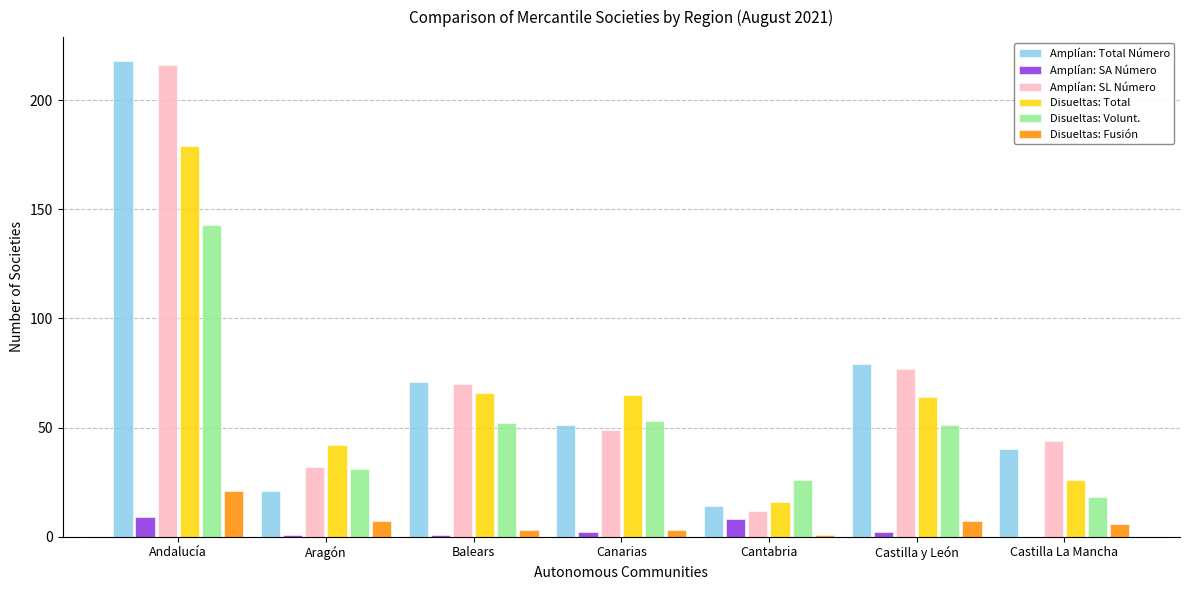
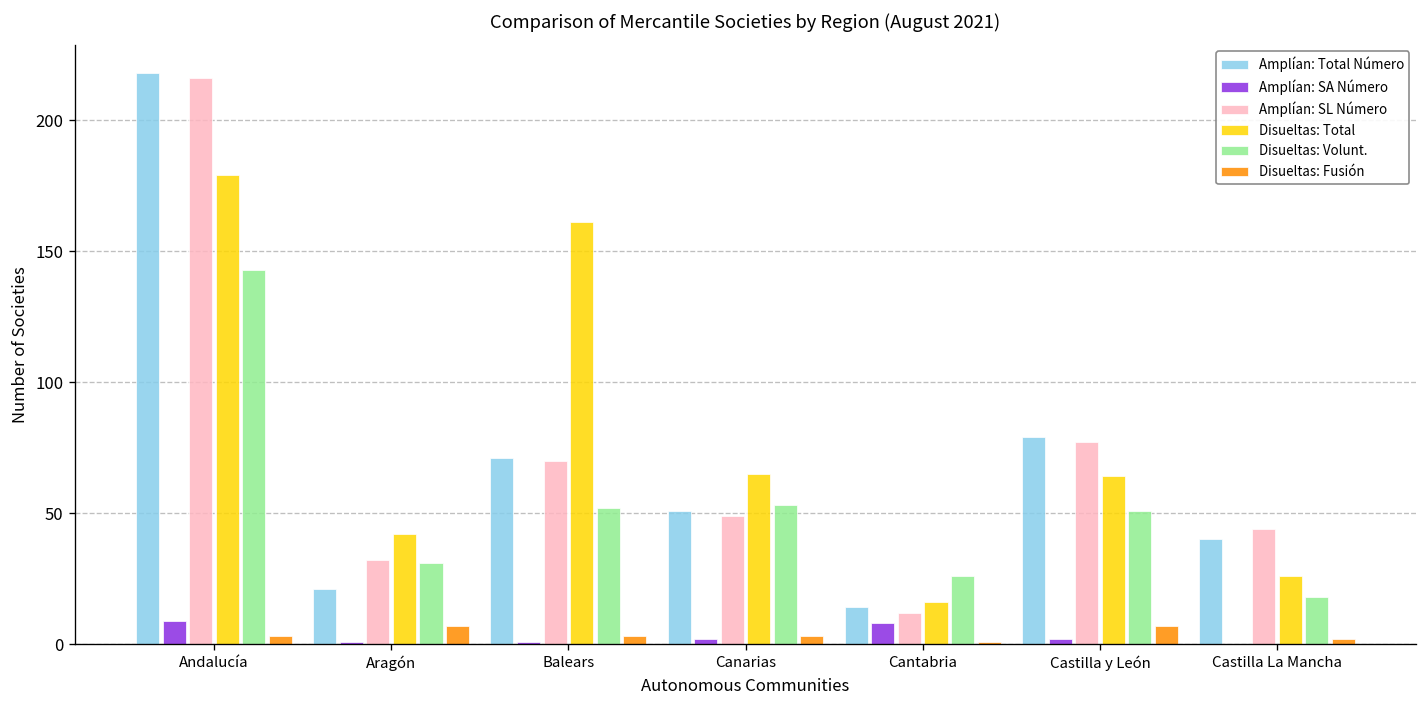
  {
    "Amplían: Total Número": {
      "Andalucía": 218,
      "Aragón": 21,
      "Balears": 71,
      "Canarias": 51,
      "Cantabria": 14,
      "Castilla y León": 79,
      "Castilla La Mancha": 40
    },
    "Amplían: SA Número": {
      "Andalucía": 9,
      "Canarias": 2,
      "Cantabria": 8,
      "Castilla y León": 2,
      "Castilla La Mancha": 0
    },
    "Amplían: SL Número": {
      "Andalucía": 216,
      "Aragón": 32,
      "Balears": 70,
      "Canarias": 49,
      "Cantabria": 12,
      "Castilla y León": 77,
      "Castilla La Mancha": 44
    },
    "Disueltas: Total": {
      "Andalucía": 179,
      "Aragón": 42,
-     "Balears": 66,
+     "Balears": 161,
      "Canarias": 65,
      "Cantabria": 16,
      "Castilla y León": 64,
      "Castilla La Mancha": 26
    },
    "Disueltas: Volunt.": {
      "Andalucía": 143,
      "Aragón": 31,
      "Balears": 52,
      "Canarias": 53,
      "Cantabria": 26,
      "Castilla y León": 51,
      "Castilla La Mancha": 18
    },
    "Disueltas: Fusión": {
-     "Andalucía": 21,
+     "Andalucía": 3,
      "Aragón": 7,
      "Balears": 3,
      "Canarias": 3,
      "Castilla y León": 7,
-     "Castilla La Mancha": 6
+     "Castilla La Mancha": 2
    }
  }
